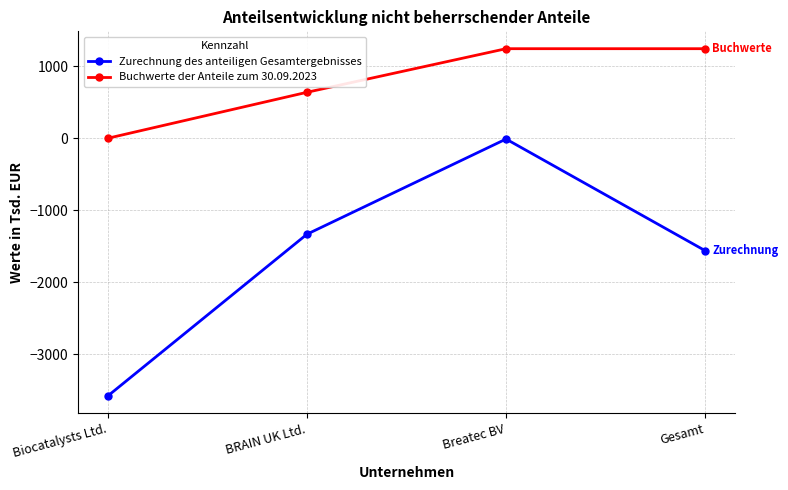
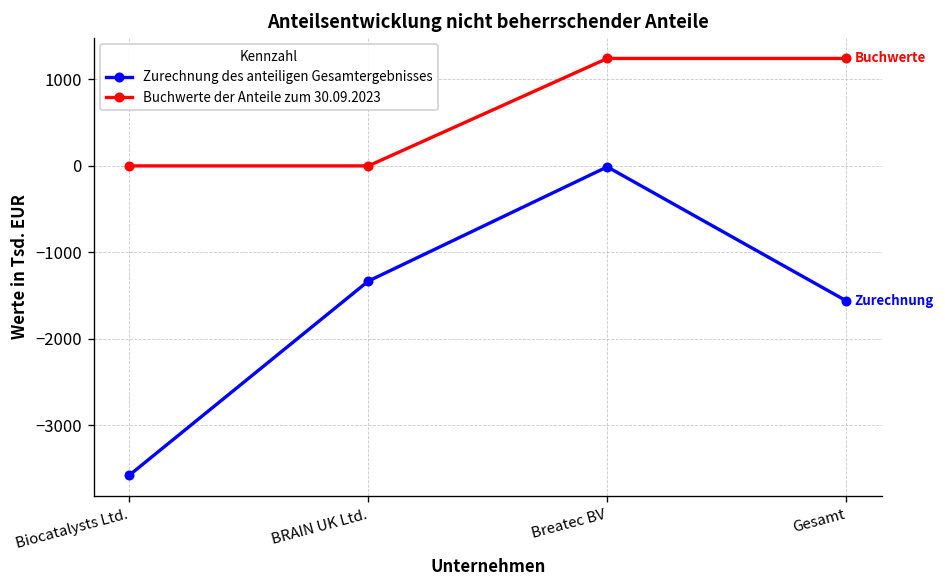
  {
    "Zurechnung des anteiligen Gesamtergebnisses": {
      "Biocatalysts Ltd.": -3600,
      "BRAIN UK Ltd.": -1300,
      "Breatec BV": 0,
      "Gesamt": -1600
    },
    "Buchwerte der Anteile zum 30.09.2023": {
      "Biocatalysts Ltd.": 0,
-     "BRAIN UK Ltd.": 600,
+     "BRAIN UK Ltd.": 0,
      "Breatec BV": 1200,
      "Gesamt": 1200
    }
  }
